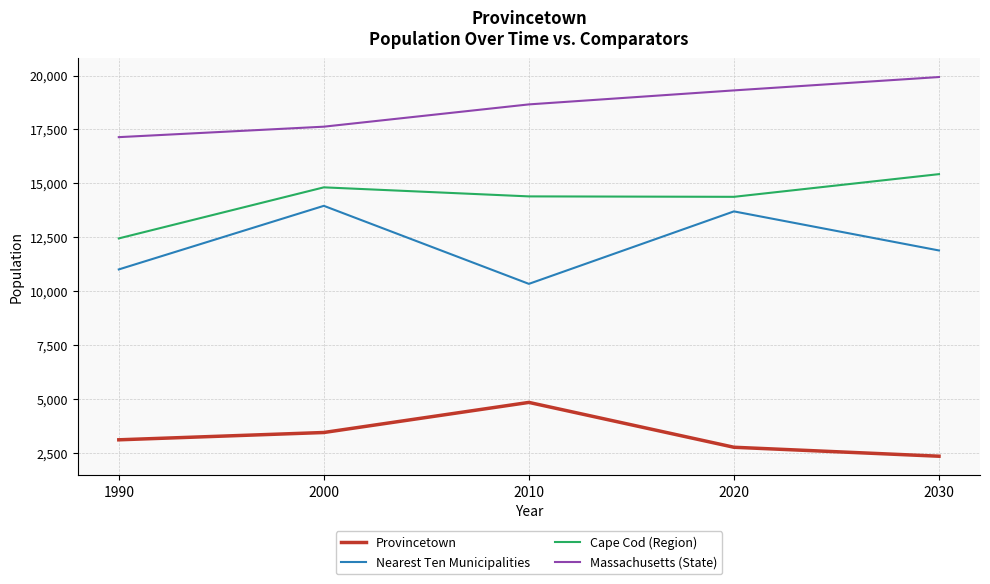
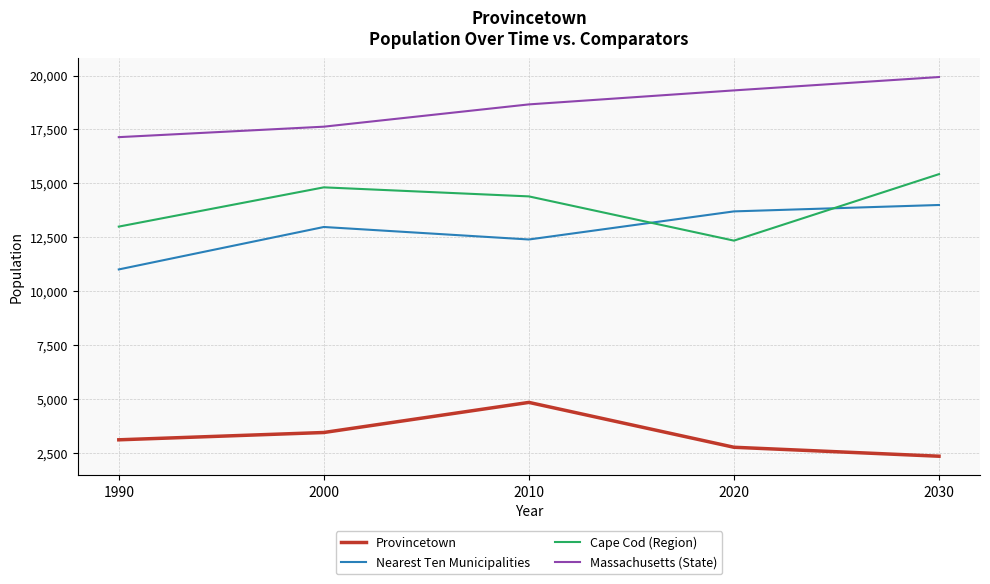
  {
    "Provincetown": {
      "1990": "3,100",
      "2000": "3,400",
      "2010": "4,800",
      "2020": "2,700",
      "2030": "2,300"
    },
    "Nearest Ten Municipalities": {
      "1990": "11,000",
-     "2000": "14,000",
-     "2010": "10,300",
+     "2000": "13,000",
+     "2010": "12,400",
      "2020": "13,700",
-     "2030": "11,900"
+     "2030": "14,000"
    },
    "Cape Cod (Region)": {
-     "1990": "12,400",
+     "1990": "13,000",
      "2000": "14,800",
      "2010": "14,400",
-     "2020": "14,400",
+     "2020": "12,300",
      "2030": "15,400"
    },
    "Massachusetts (State)": {
      "1990": "17,100",
      "2000": "17,600",
      "2010": "18,700",
      "2020": "19,300",
      "2030": "19,900"
    }
  }
